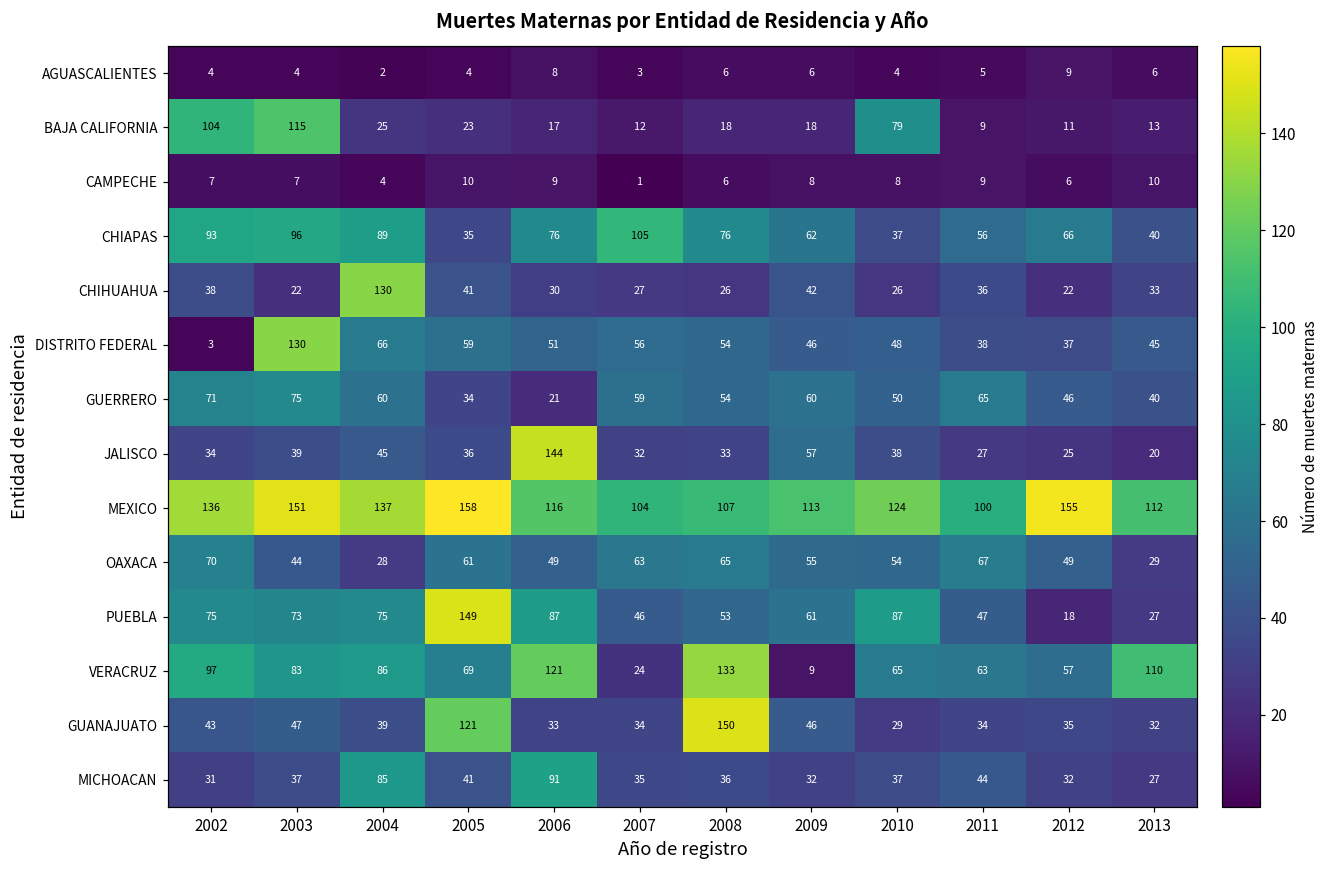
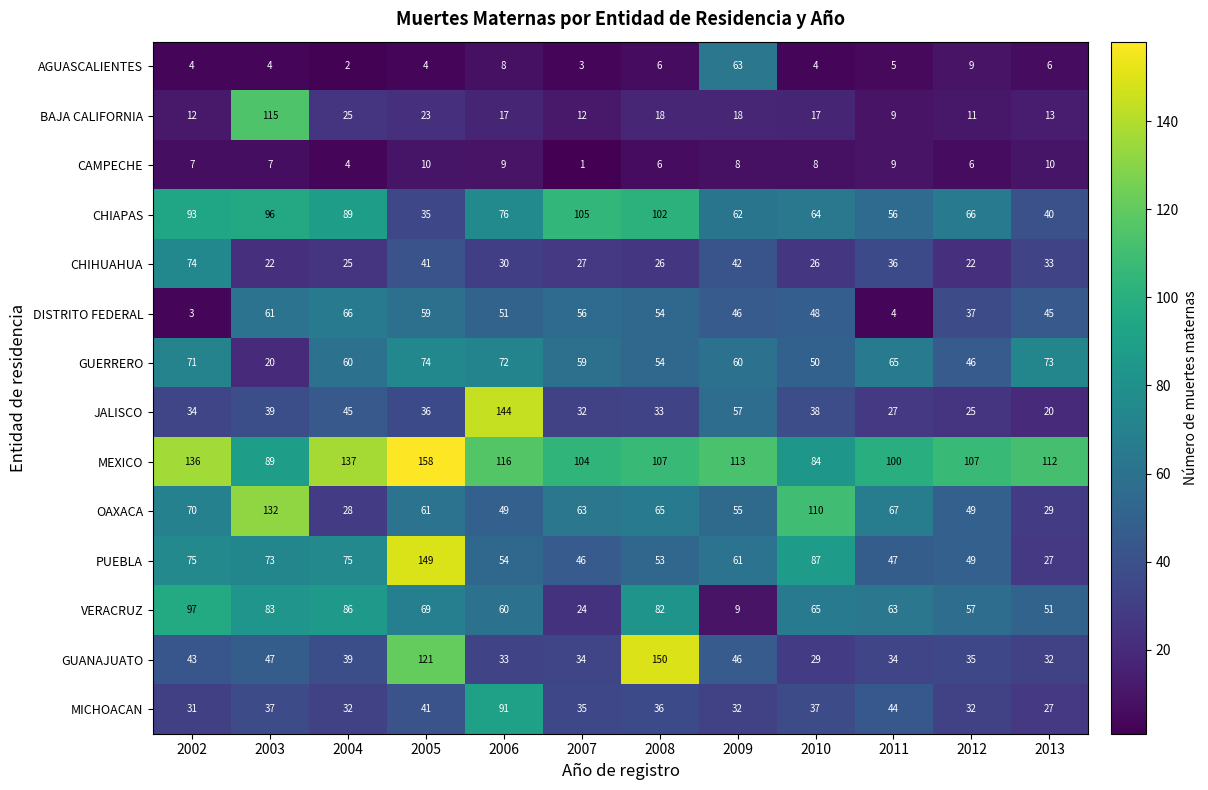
  {
    "AGUASCALIENTES": {
      "2002": 4,
      "2003": 4,
      "2004": 2,
      "2005": 4,
      "2006": 8,
      "2007": 3,
      "2008": 6,
-     "2009": 6,
+     "2009": 63,
      "2010": 4,
      "2011": 5,
      "2012": 9,
      "2013": 6
    },
    "BAJA CALIFORNIA": {
-     "2002": 104,
+     "2002": 12,
      "2003": 115,
      "2004": 25,
      "2005": 23,
      "2006": 17,
      "2007": 12,
      "2008": 18,
      "2009": 18,
-     "2010": 79,
+     "2010": 17,
      "2011": 9,
      "2012": 11,
      "2013": 13
    },
    "CAMPECHE": {
      "2002": 7,
      "2003": 7,
      "2004": 4,
      "2005": 10,
      "2006": 9,
      "2007": 1,
      "2008": 6,
      "2009": 8,
      "2010": 8,
      "2011": 9,
      "2012": 6,
      "2013": 10
    },
    "CHIAPAS": {
      "2002": 93,
      "2003": 96,
      "2004": 89,
      "2005": 35,
      "2006": 76,
      "2007": 105,
-     "2008": 76,
+     "2008": 102,
      "2009": 62,
-     "2010": 37,
+     "2010": 64,
      "2011": 56,
      "2012": 66,
      "2013": 40
    },
    "CHIHUAHUA": {
-     "2002": 38,
+     "2002": 74,
      "2003": 22,
-     "2004": 130,
+     "2004": 25,
      "2005": 41,
      "2006": 30,
      "2007": 27,
      "2008": 26,
      "2009": 42,
      "2010": 26,
      "2011": 36,
      "2012": 22,
      "2013": 33
    },
    "DISTRITO FEDERAL": {
      "2002": 3,
-     "2003": 130,
+     "2003": 61,
      "2004": 66,
      "2005": 59,
      "2006": 51,
      "2007": 56,
      "2008": 54,
      "2009": 46,
      "2010": 48,
-     "2011": 38,
+     "2011": 4,
      "2012": 37,
      "2013": 45
    },
    "GUERRERO": {
      "2002": 71,
-     "2003": 75,
+     "2003": 20,
      "2004": 60,
-     "2005": 34,
-     "2006": 21,
+     "2005": 74,
+     "2006": 72,
      "2007": 59,
      "2008": 54,
      "2009": 60,
      "2010": 50,
      "2011": 65,
      "2012": 46,
-     "2013": 40
+     "2013": 73
    },
    "JALISCO": {
      "2002": 34,
      "2003": 39,
      "2004": 45,
      "2005": 36,
      "2006": 144,
      "2007": 32,
      "2008": 33,
      "2009": 57,
      "2010": 38,
      "2011": 27,
      "2012": 25,
      "2013": 20
    },
    "MEXICO": {
      "2002": 136,
-     "2003": 151,
+     "2003": 89,
      "2004": 137,
      "2005": 158,
      "2006": 116,
      "2007": 104,
      "2008": 107,
      "2009": 113,
-     "2010": 124,
+     "2010": 84,
      "2011": 100,
-     "2012": 155,
+     "2012": 107,
      "2013": 112
    },
    "OAXACA": {
      "2002": 70,
-     "2003": 44,
+     "2003": 132,
      "2004": 28,
      "2005": 61,
      "2006": 49,
      "2007": 63,
      "2008": 65,
      "2009": 55,
-     "2010": 54,
+     "2010": 110,
      "2011": 67,
      "2012": 49,
      "2013": 29
    },
    "PUEBLA": {
      "2002": 75,
      "2003": 73,
      "2004": 75,
      "2005": 149,
-     "2006": 87,
+     "2006": 54,
      "2007": 46,
      "2008": 53,
      "2009": 61,
      "2010": 87,
      "2011": 47,
-     "2012": 18,
+     "2012": 49,
      "2013": 27
    },
    "VERACRUZ": {
      "2002": 97,
      "2003": 83,
      "2004": 86,
      "2005": 69,
-     "2006": 121,
+     "2006": 60,
      "2007": 24,
-     "2008": 133,
+     "2008": 82,
      "2009": 9,
      "2010": 65,
      "2011": 63,
      "2012": 57,
-     "2013": 110
+     "2013": 51
    },
    "GUANAJUATO": {
      "2002": 43,
      "2003": 47,
      "2004": 39,
      "2005": 121,
      "2006": 33,
      "2007": 34,
      "2008": 150,
      "2009": 46,
      "2010": 29,
      "2011": 34,
      "2012": 35,
      "2013": 32
    },
    "MICHOACAN": {
      "2002": 31,
      "2003": 37,
-     "2004": 85,
+     "2004": 32,
      "2005": 41,
      "2006": 91,
      "2007": 35,
      "2008": 36,
      "2009": 32,
      "2010": 37,
      "2011": 44,
      "2012": 32,
      "2013": 27
    }
  }
